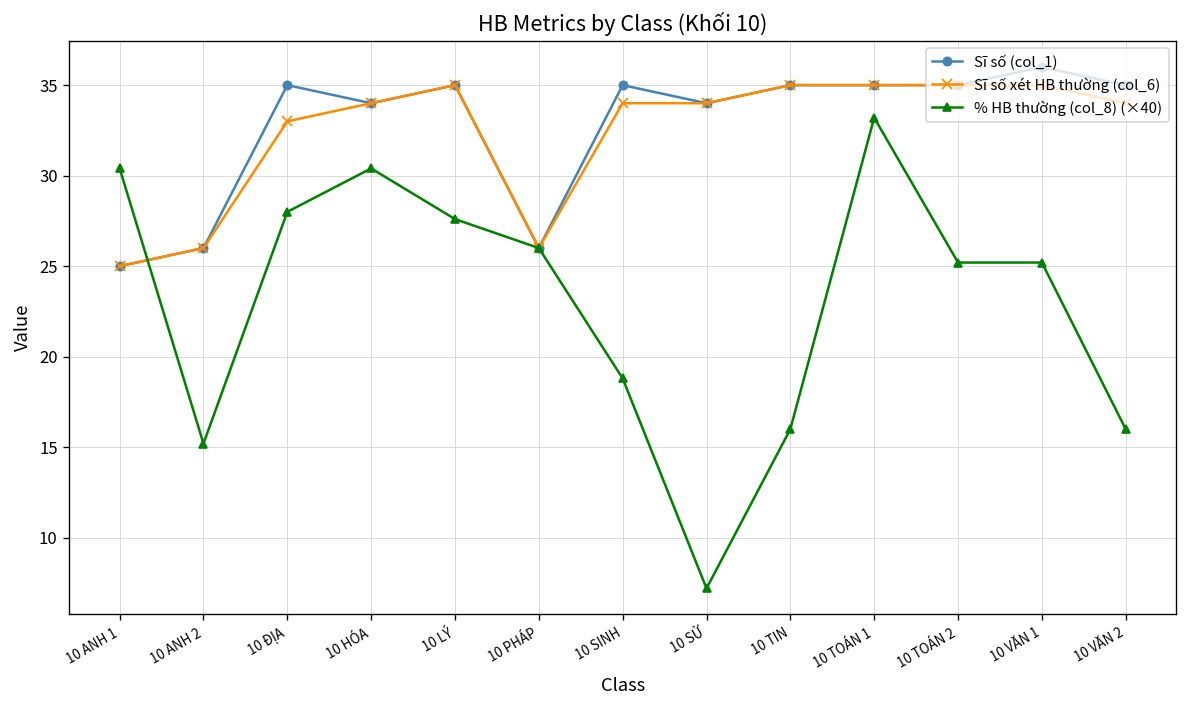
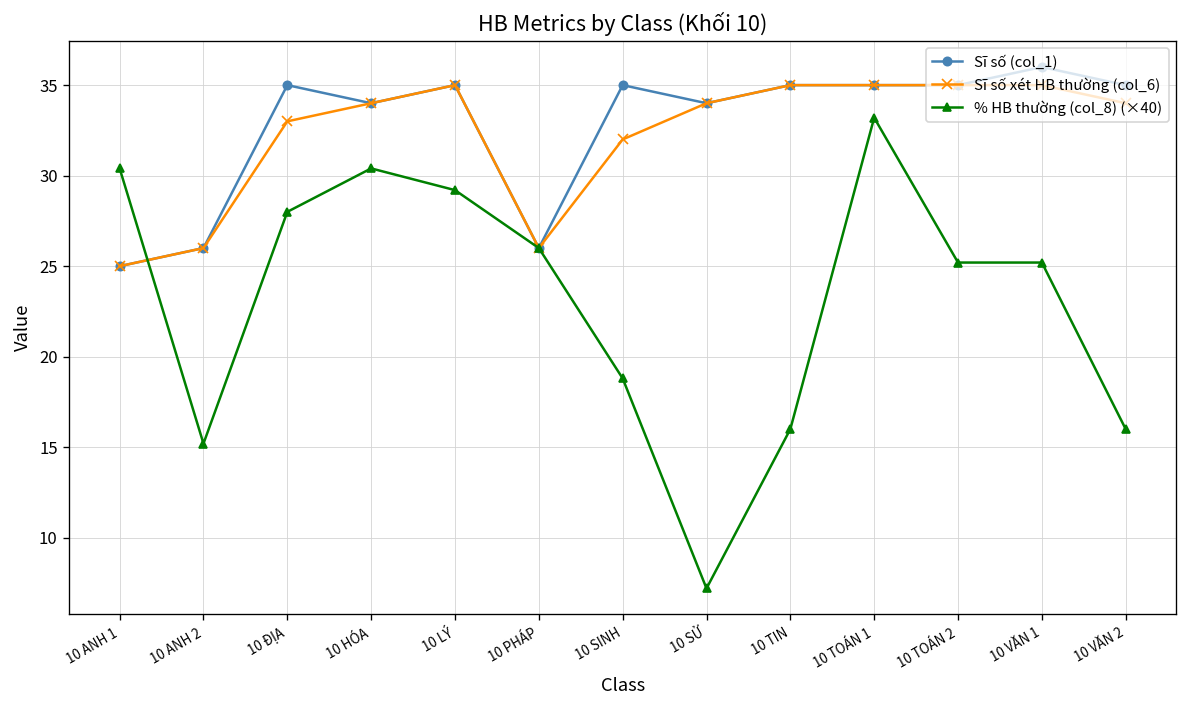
  {
    "Sĩ số (col_1)": {
      "10 ĐỊA": 35.0,
      "10 SINH": 35.0
    },
    "Sĩ số xét HB thường (col_6)": {
      "10 ĐỊA": 33,
-     "10 SINH": 34
+     "10 SINH": 32
    },
    "% HB thường (col_8) (×40)": {
      "10 ANH 1": 30.4,
      "10 ANH 2": 15.2,
      "10 ĐỊA": 28.0,
      "10 HÓA": 30.4,
-     "10 LÝ": 27.6,
+     "10 LÝ": 29.2,
      "10 SINH": 18.8,
      "10 SỬ": 7.2,
      "10 TIN": 16.0,
      "10 TOÁN 1": 33.2,
      "10 TOÁN 2": 25.2,
      "10 VĂN 1": 25.2,
      "10 VĂN 2": 16.0
    }
  }
